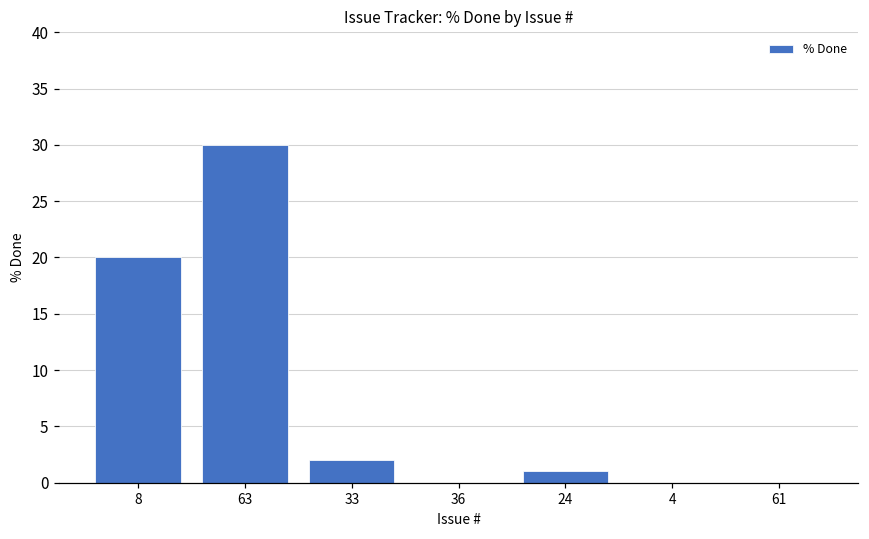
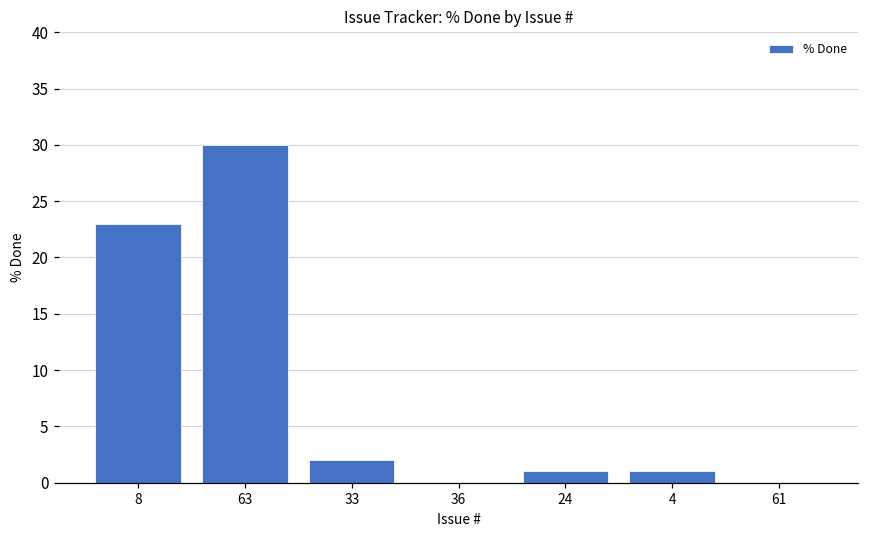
  {
-   "8": 20,
+   "8": 23,
    "63": 30,
    "33": 2,
    "36": 0,
    "24": 1,
-   "4": 0,
+   "4": 1,
    "61": 0
  }
